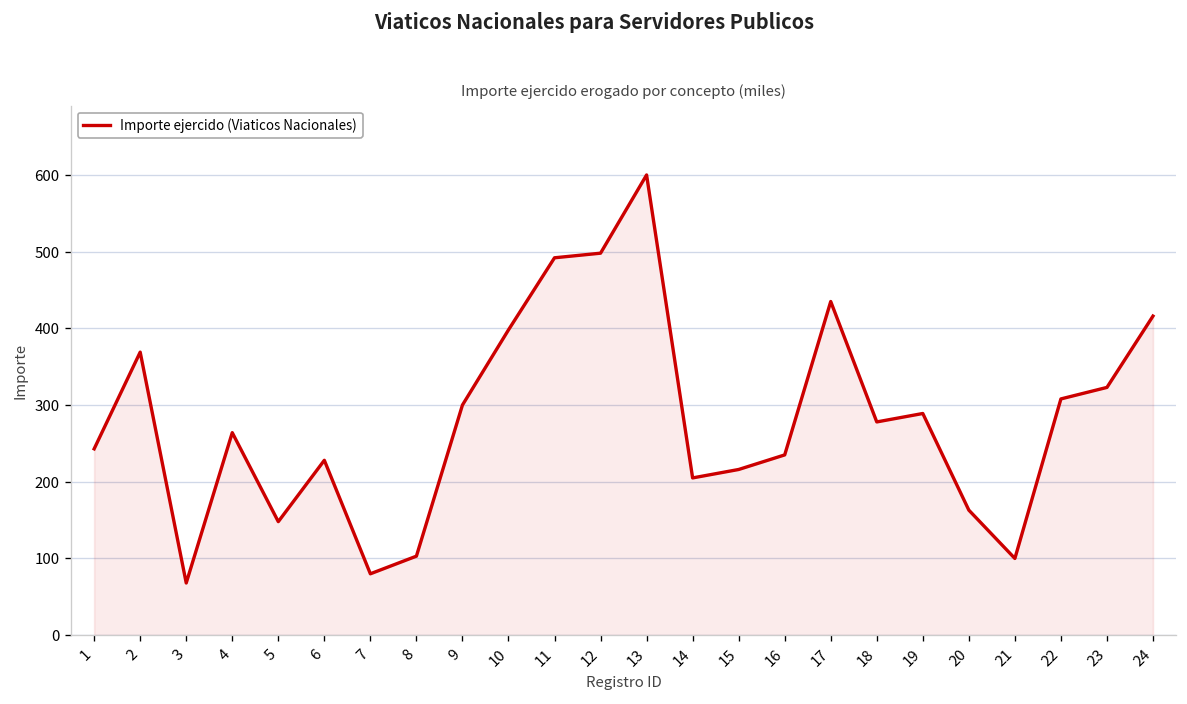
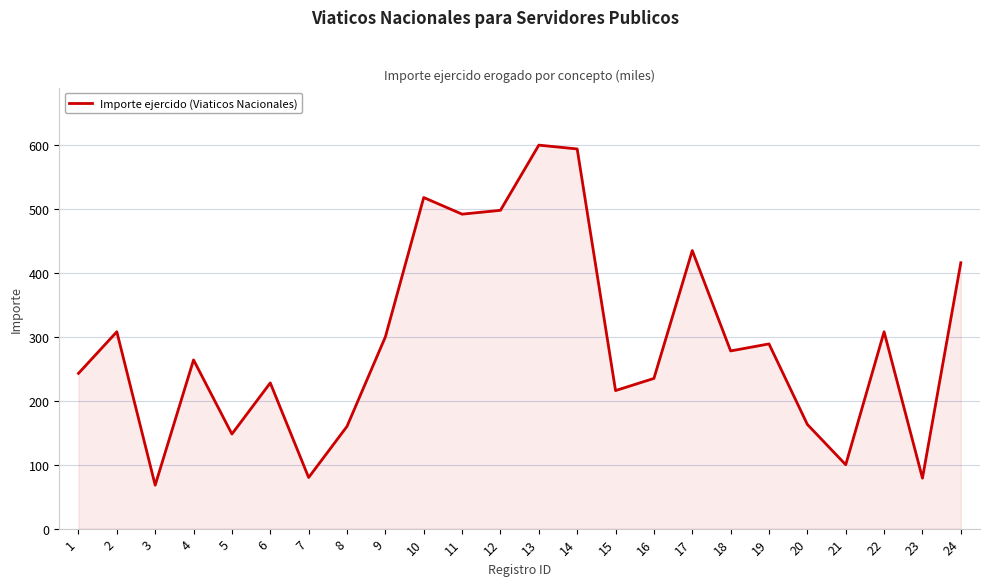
  {
    "1": 240,
-   "2": 370,
+   "2": 310,
    "3": 70,
    "4": 260,
    "5": 150,
    "6": 230,
    "7": 80,
-   "8": 100,
+   "8": 160,
    "9": 300,
-   "10": 400,
+   "10": 520,
    "11": 490,
    "12": 500,
    "13": 600,
-   "14": 210,
+   "14": 590,
    "15": 220,
    "16": 240,
    "17": 440,
    "18": 280,
    "19": 290,
    "20": 160,
    "21": 100,
    "22": 310,
-   "23": 320,
+   "23": 80,
    "24": 420
  }
